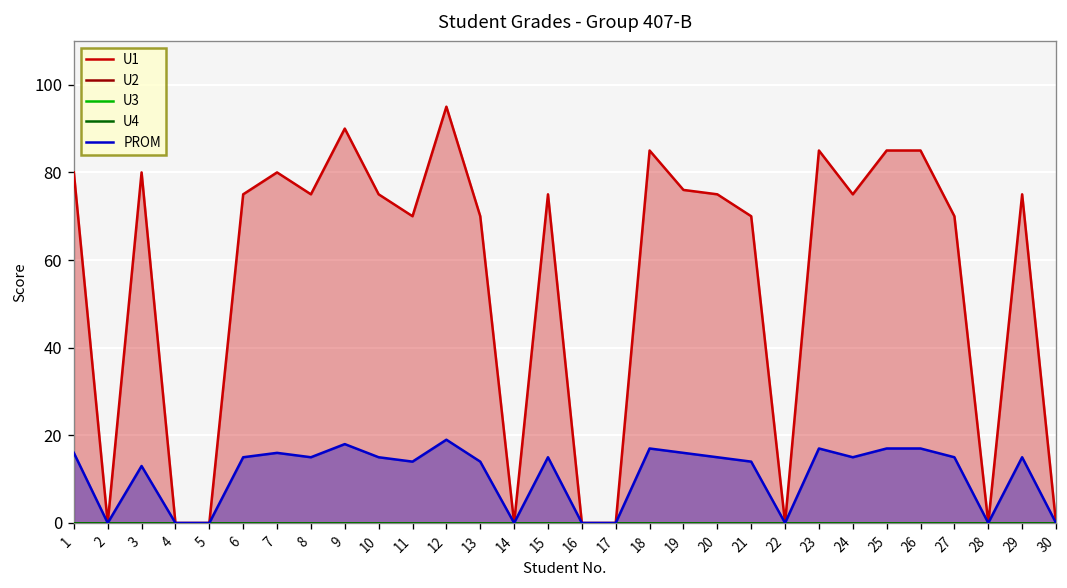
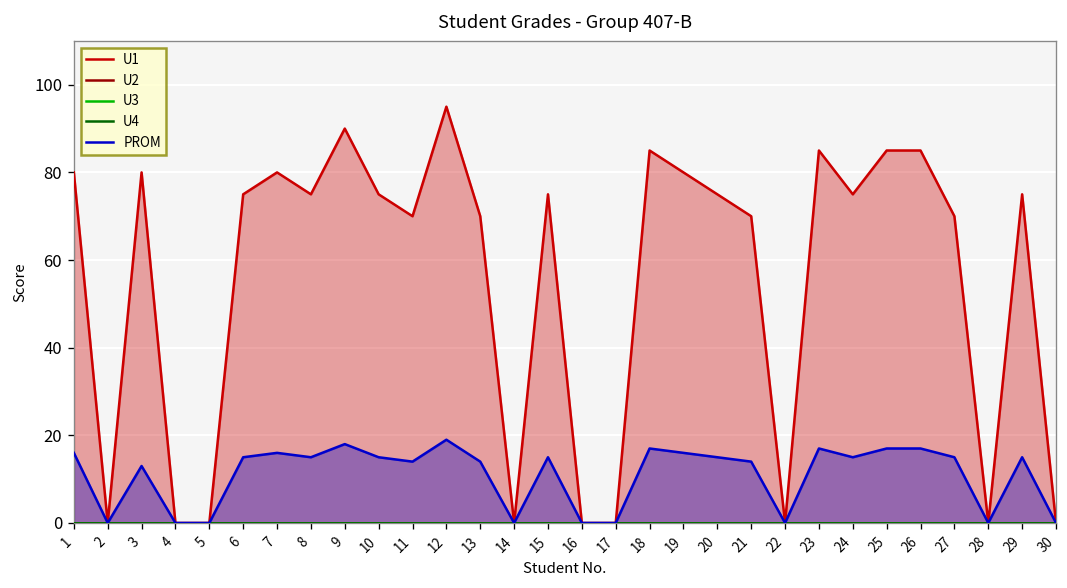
  {
    "U1": {
      "1": 80,
      "3": 80,
      "6": 75,
      "7": 80,
      "8": 75,
      "9": 90,
      "10": 75,
      "11": 70,
      "12": 95,
      "13": 70,
      "15": 75,
      "18": 85,
-     "19": 76,
+     "19": 80,
      "20": 75,
      "21": 70,
      "23": 85,
      "24": 75,
      "25": 85,
      "26": 85,
      "27": 70,
      "29": 75
    },
    "U4": {
      "1": 0,
      "3": 0,
      "6": 0,
      "7": 0,
      "8": 0,
      "9": 0,
      "10": 0,
      "11": 0,
      "12": 0,
      "13": 0,
      "15": 0,
      "18": 0,
      "19": 0,
      "20": 0,
      "21": 0,
      "23": 0,
      "24": 0,
      "25": 0,
      "26": 0,
      "27": 0,
      "29": 0
    },
    "PROM": {
      "1": 16,
      "3": 13,
      "6": 15,
      "7": 16,
      "8": 15,
      "9": 18,
      "10": 15,
      "11": 14,
      "12": 19,
      "13": 14,
      "15": 15,
      "18": 17,
      "19": 16,
      "20": 15,
      "21": 14,
      "23": 17,
      "24": 15,
      "25": 17,
      "26": 17,
      "27": 15,
      "29": 15
    }
  }
